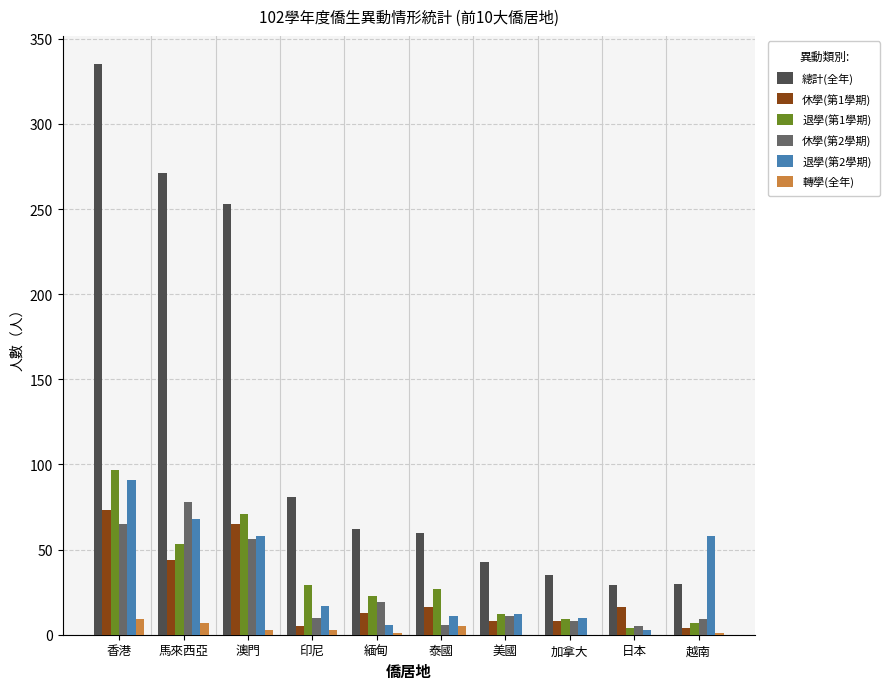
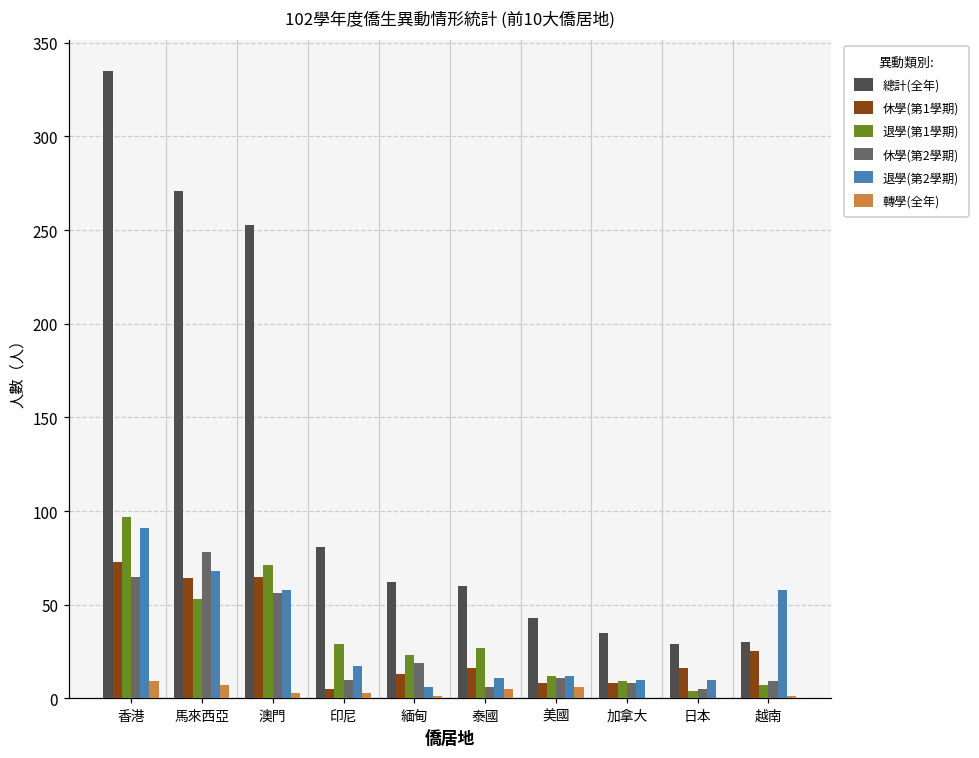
  {
    "休學(第1學期)": {
      "香港": 73,
-     "馬來西亞": 44,
+     "馬來西亞": 64,
      "澳門": 65,
      "印尼": 5,
      "緬甸": 13,
      "泰國": 16,
      "美國": 8,
      "加拿大": 8,
      "日本": 16,
-     "越南": 4
+     "越南": 25
    },
    "退學(第1學期)": {
      "香港": 97,
      "馬來西亞": 53,
      "澳門": 71,
      "印尼": 29,
      "緬甸": 23,
      "泰國": 27,
      "美國": 12,
      "加拿大": 9,
      "日本": 4,
      "越南": 7
    },
    "退學(第2學期)": {
      "香港": 91,
      "馬來西亞": 68,
      "澳門": 58,
      "印尼": 17,
      "緬甸": 6,
      "泰國": 11,
      "美國": 12,
      "加拿大": 10,
-     "日本": 3,
+     "日本": 10,
      "越南": 58
    },
    "轉學(全年)": {
      "香港": 9,
      "馬來西亞": 7,
      "澳門": 3,
      "印尼": 3,
      "泰國": 5,
-     "美國": 0,
+     "美國": 6,
      "加拿大": 0,
      "日本": 0
    }
  }
